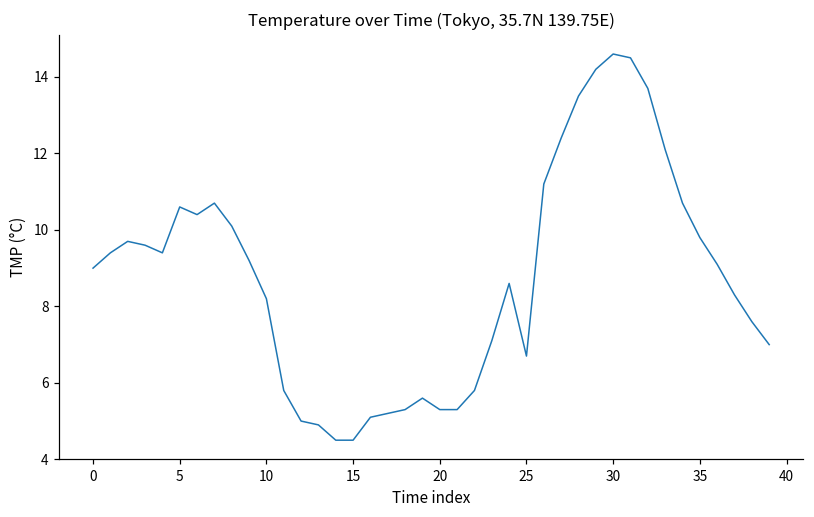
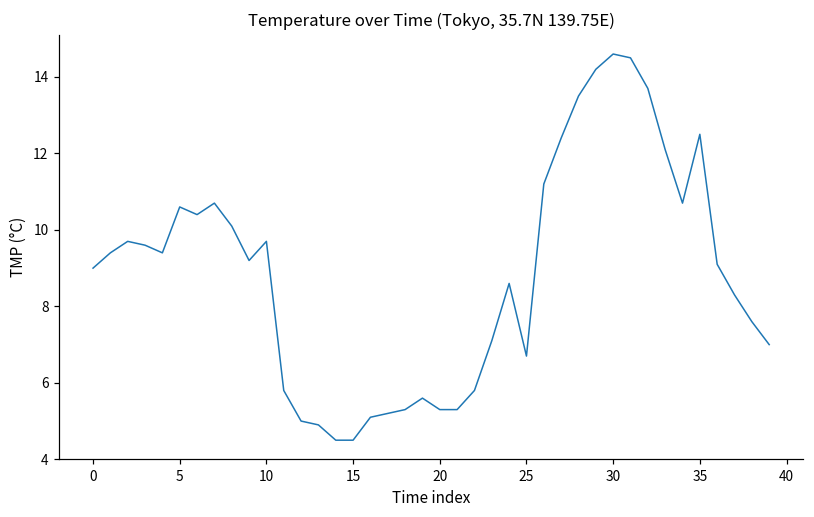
  {
    "0": 9.0,
    "5": 10.6,
-   "10": 8.2,
+   "10": 9.7,
    "15": 4.5,
    "20": 5.3,
    "25": 6.7,
    "30": 14.6,
-   "35": 9.8
+   "35": 12.5
  }
